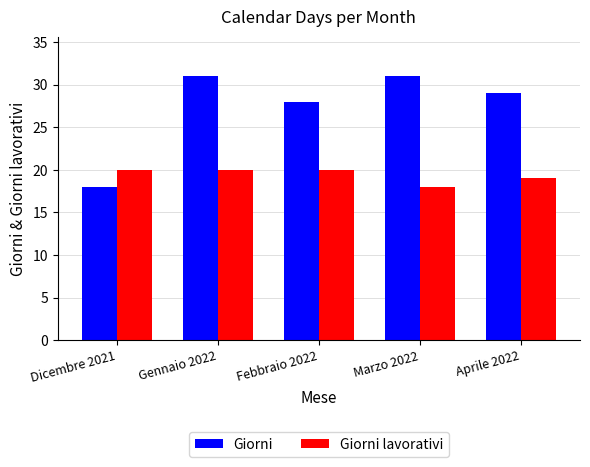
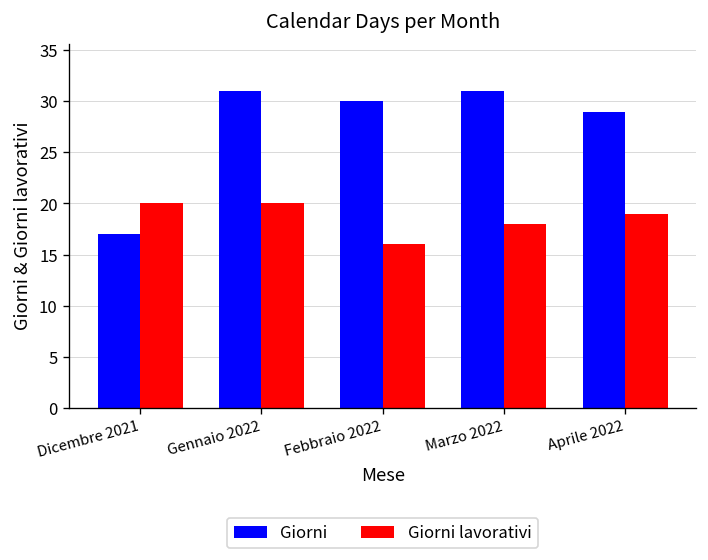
  {
    "Giorni": {
-     "Dicembre 2021": 18,
+     "Dicembre 2021": 17,
      "Gennaio 2022": 31,
-     "Febbraio 2022": 28,
+     "Febbraio 2022": 30,
      "Marzo 2022": 31,
      "Aprile 2022": 29
    },
    "Giorni lavorativi": {
      "Dicembre 2021": 20,
      "Gennaio 2022": 20,
-     "Febbraio 2022": 20,
+     "Febbraio 2022": 16,
      "Marzo 2022": 18,
      "Aprile 2022": 19
    }
  }
